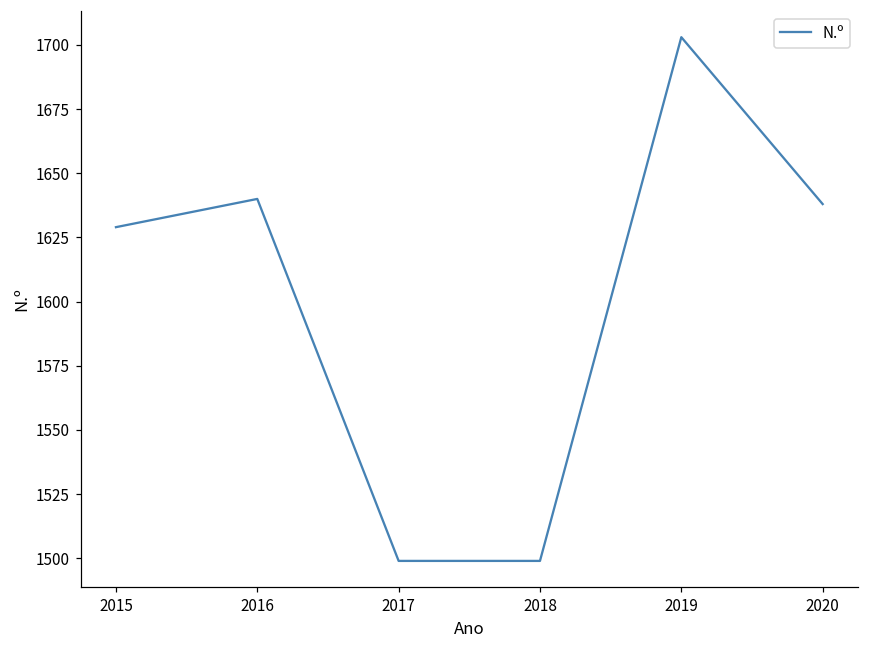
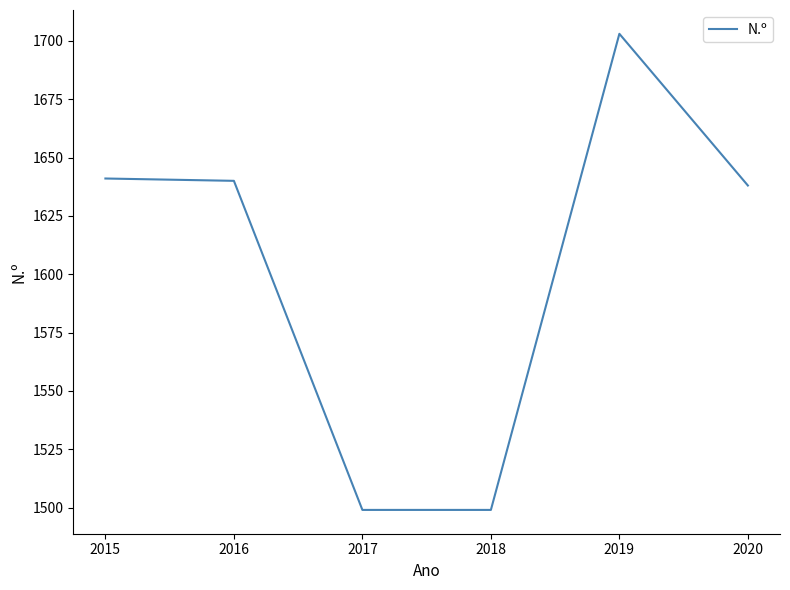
  {
-   "2015": 1629,
+   "2015": 1641,
    "2016": 1640,
    "2017": 1499,
    "2018": 1499,
    "2019": 1703,
    "2020": 1638
  }
